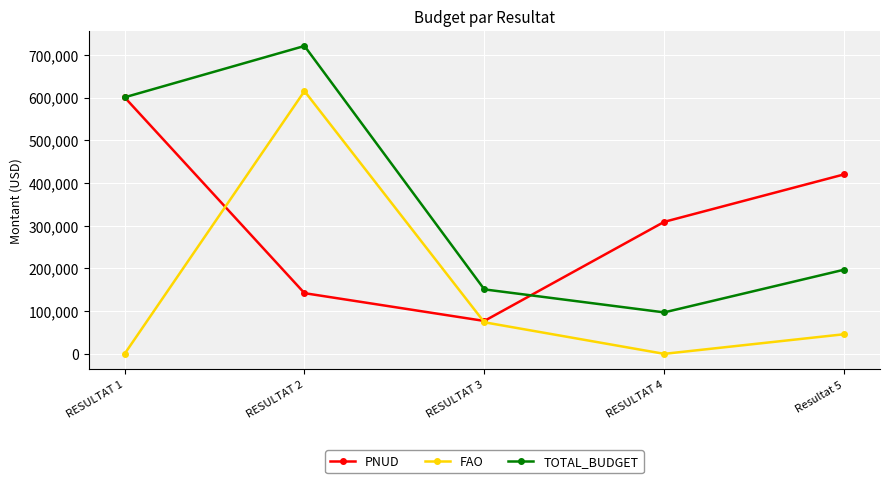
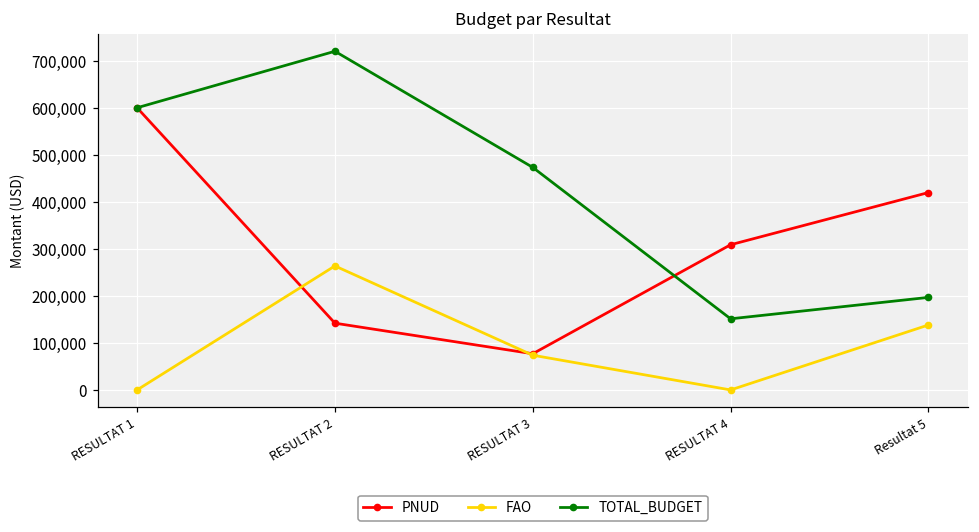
  {
    "PNUD": {
      "RESULTAT 2": "140,000",
      "RESULTAT 4": "310,000",
      "Resultat 5": "420,000"
    },
    "FAO": {
      "RESULTAT 1": "0",
-     "RESULTAT 2": "610,000",
+     "RESULTAT 2": "260,000",
      "RESULTAT 4": "0",
-     "Resultat 5": "50,000"
+     "Resultat 5": "140,000"
    },
    "TOTAL_BUDGET": {
      "RESULTAT 2": "720,000",
-     "RESULTAT 3": "150,000",
-     "RESULTAT 4": "100,000",
+     "RESULTAT 3": "470,000",
+     "RESULTAT 4": "150,000",
      "Resultat 5": "200,000"
    }
  }
